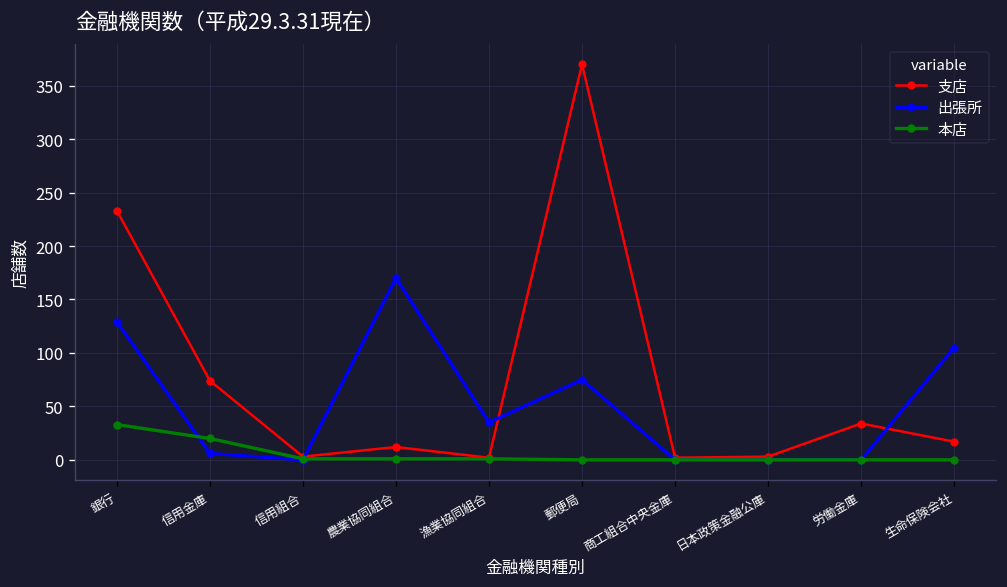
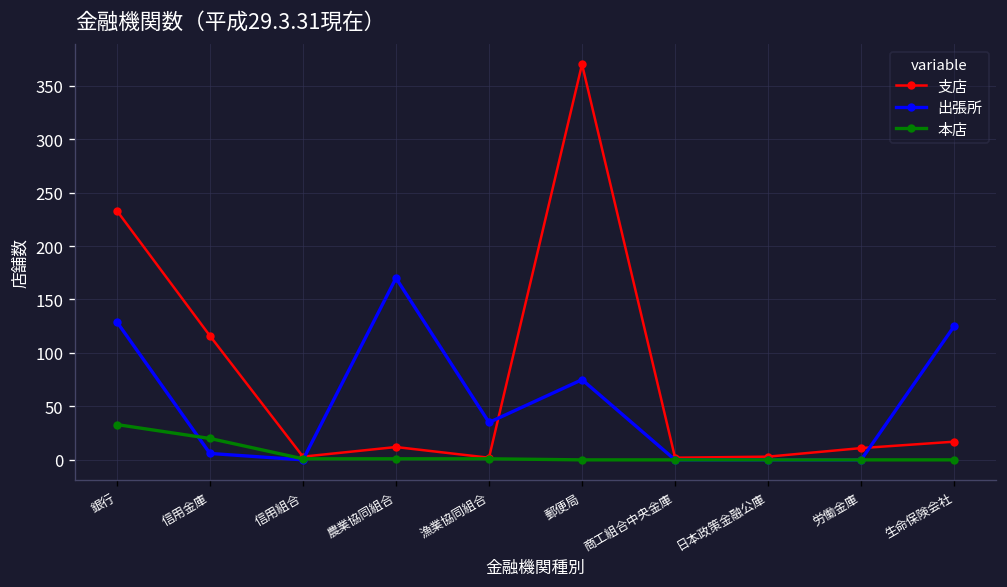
  {
    "支店": {
      "銀行": 230,
-     "信用金庫": 70,
+     "信用金庫": 120,
      "農業協同組合": 10,
      "郵便局": 370,
      "日本政策金融公庫": 0,
-     "労働金庫": 30,
+     "労働金庫": 10,
      "生命保険会社": 20
    },
    "出張所": {
      "銀行": 130,
      "信用金庫": 10,
      "農業協同組合": 170,
      "漁業協同組合": 40,
      "郵便局": 80,
-     "生命保険会社": 110
+     "生命保険会社": 130
    },
    "本店": {
      "銀行": 30,
      "信用金庫": 20,
      "農業協同組合": 0,
      "郵便局": 0,
      "生命保険会社": 0
    }
  }
